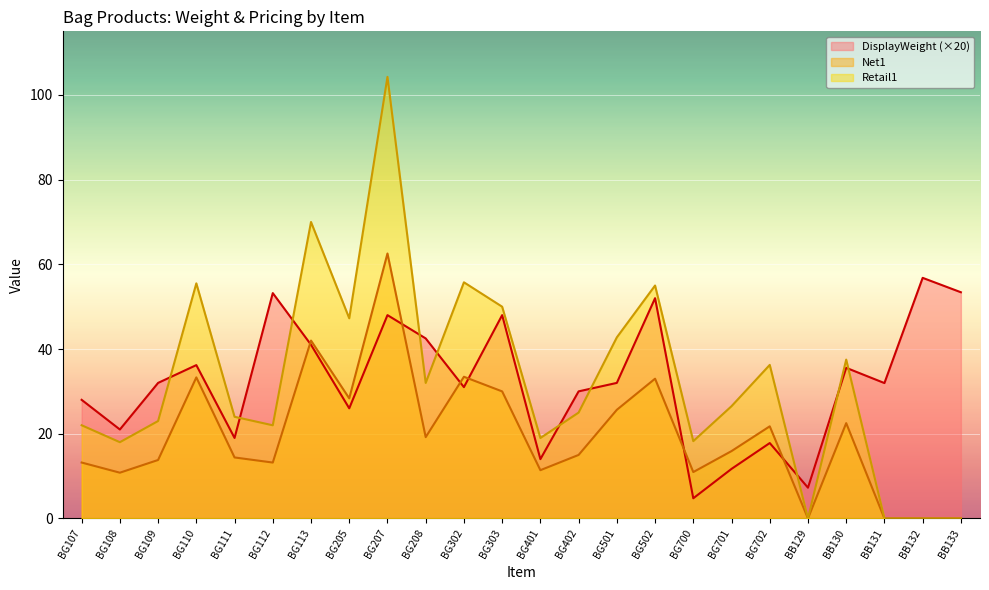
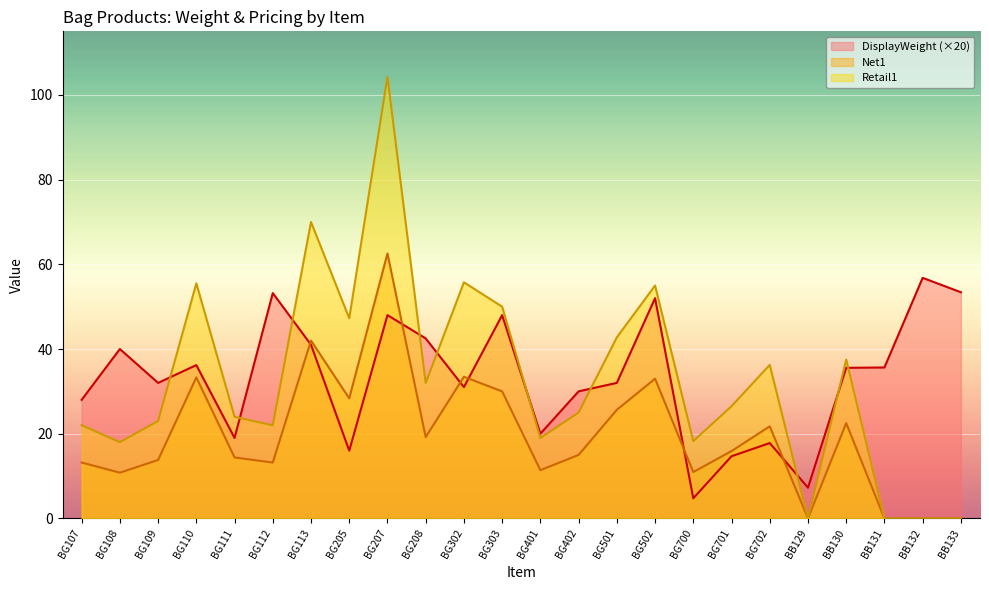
  {
    "DisplayWeight (×20)": {
      "BG107": 28,
-     "BG108": 21,
+     "BG108": 40,
      "BG109": 32,
      "BG110": 36,
      "BG111": 19,
      "BG112": 53,
      "BG113": 41,
-     "BG205": 26,
+     "BG205": 16,
      "BG207": 48,
      "BG208": 43,
      "BG302": 31,
      "BG303": 48,
-     "BG401": 14,
+     "BG401": 20,
      "BG402": 30,
      "BG501": 32,
      "BG502": 52,
      "BG700": 5,
-     "BG701": 12,
+     "BG701": 15,
      "BG702": 18,
      "BB129": 7,
      "BB130": 36,
-     "BB131": 32,
+     "BB131": 36,
      "BB132": 57,
      "BB133": 53
    }
  }
